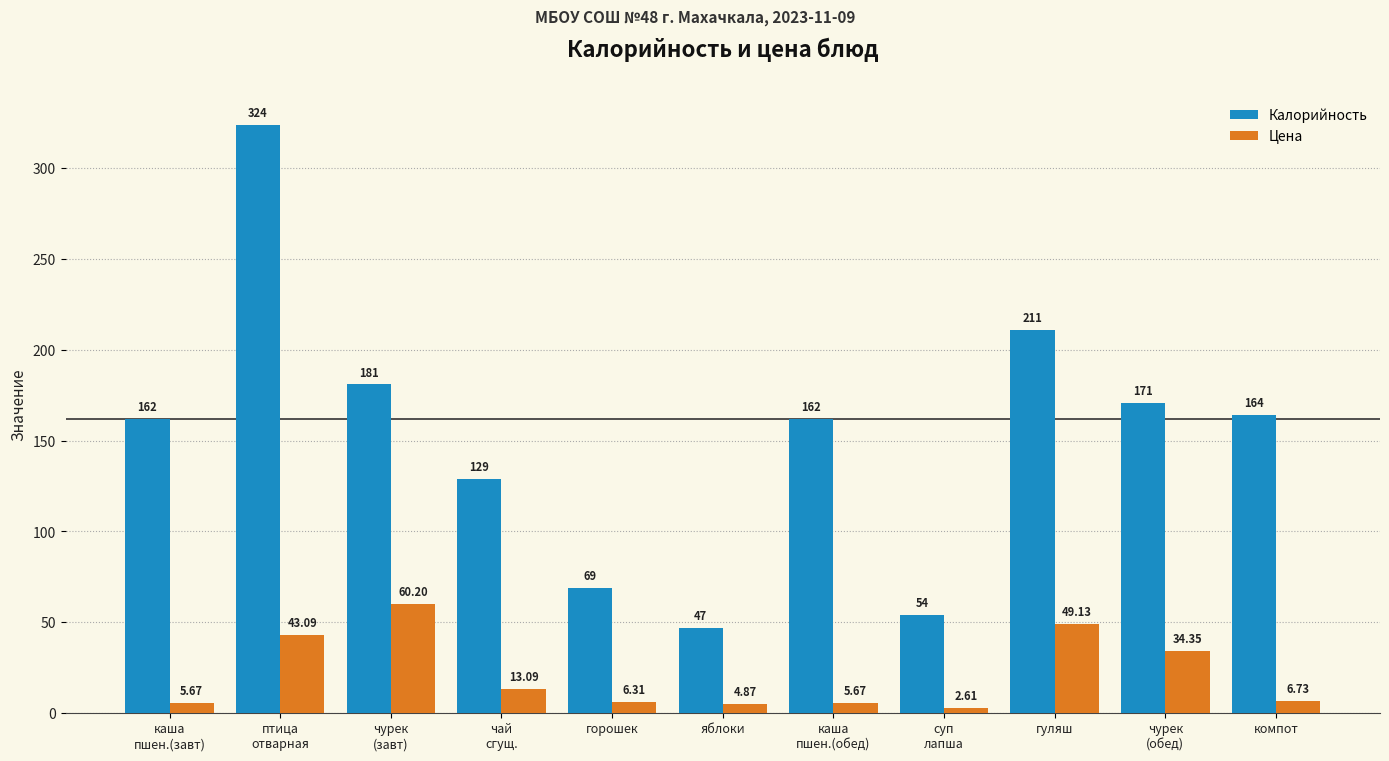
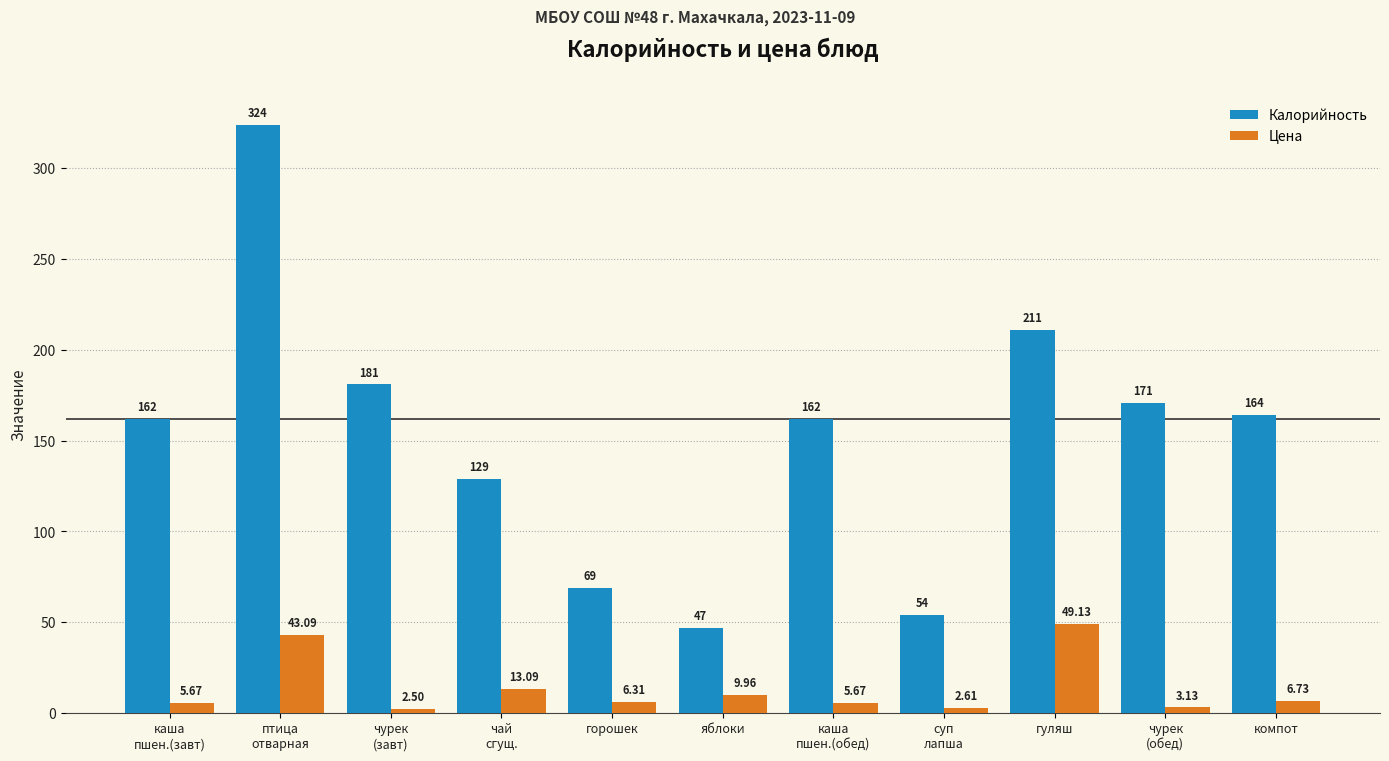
  {
    "Калорийность": {
      "каша пшен.(завт)": 162,
      "птица отварная": 324,
      "чурек (завт)": 181,
      "чай сгущ.": 129,
      "горошек": 69,
      "яблоки": 47,
      "каша пшен.(обед)": 162,
      "суп лапша": 54,
      "гуляш": 211,
      "чурек (обед)": 171,
      "компот": 164
    },
    "Цена": {
      "каша пшен.(завт)": 5.67,
      "птица отварная": 43.09,
-     "чурек (завт)": 60.20,
+     "чурек (завт)": 2.50,
      "чай сгущ.": 13.09,
      "горошек": 6.31,
-     "яблоки": 4.87,
+     "яблоки": 9.96,
      "каша пшен.(обед)": 5.67,
      "суп лапша": 2.61,
      "гуляш": 49.13,
-     "чурек (обед)": 34.35,
+     "чурек (обед)": 3.13,
      "компот": 6.73
    }
  }
